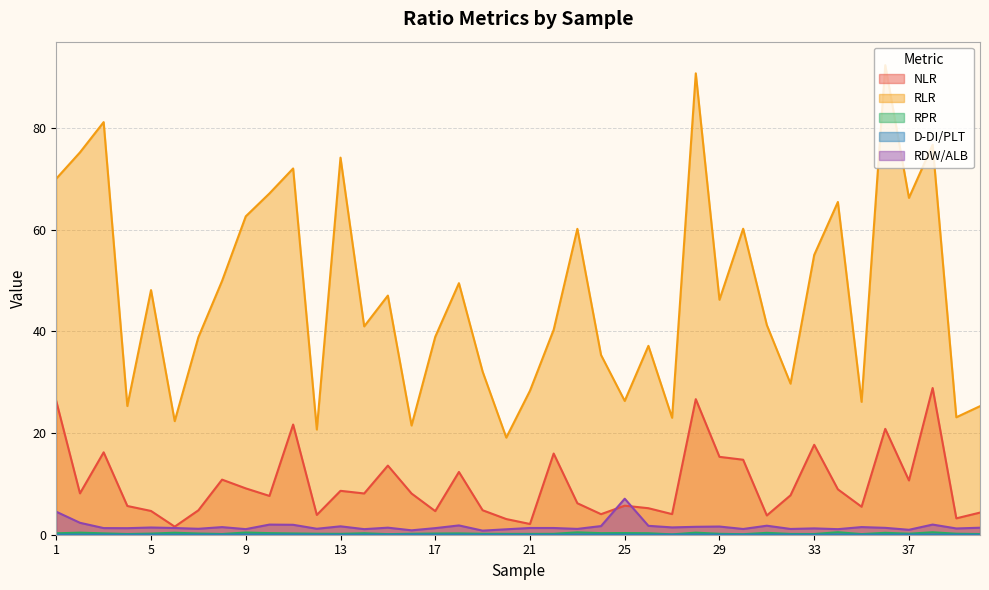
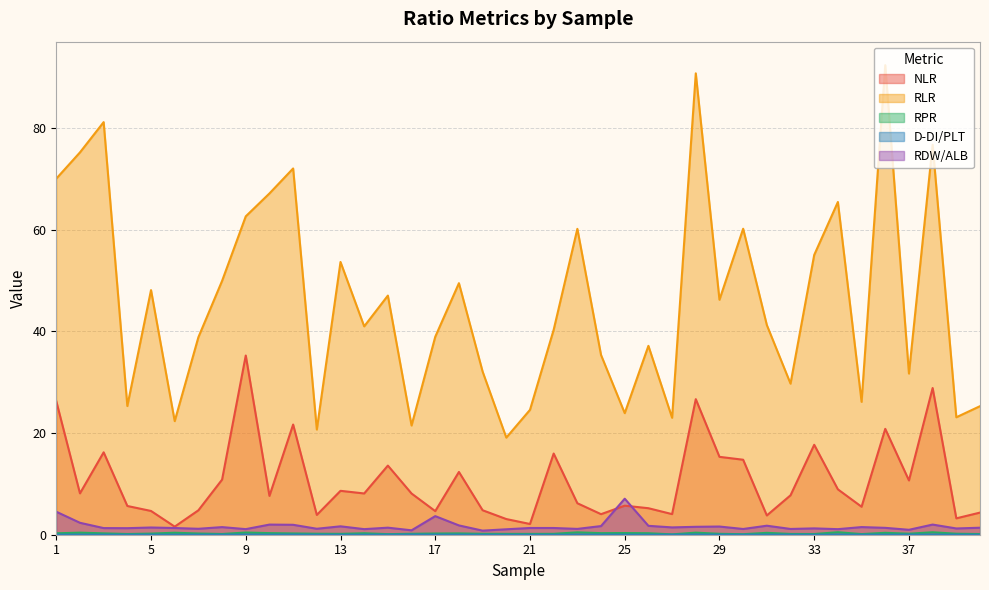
  {
    "NLR": {
      "1": 26,
      "5": 5,
-     "9": 9,
+     "9": 35,
      "13": 9,
      "17": 5,
      "21": 2,
      "25": 6,
      "29": 15,
      "33": 18,
      "37": 11
    },
    "RLR": {
      "1": 70,
      "5": 48,
      "9": 63,
-     "13": 74,
+     "13": 54,
      "17": 39,
-     "21": 28,
-     "25": 26,
+     "21": 25,
+     "25": 24,
      "29": 46,
      "33": 55,
-     "37": 66
+     "37": 32
    },
    "RDW/ALB": {
      "1": 5,
      "5": 1,
      "9": 1,
      "13": 2,
-     "17": 1,
+     "17": 4,
      "21": 1,
      "25": 7,
      "29": 2,
      "33": 1,
      "37": 1
    }
  }
